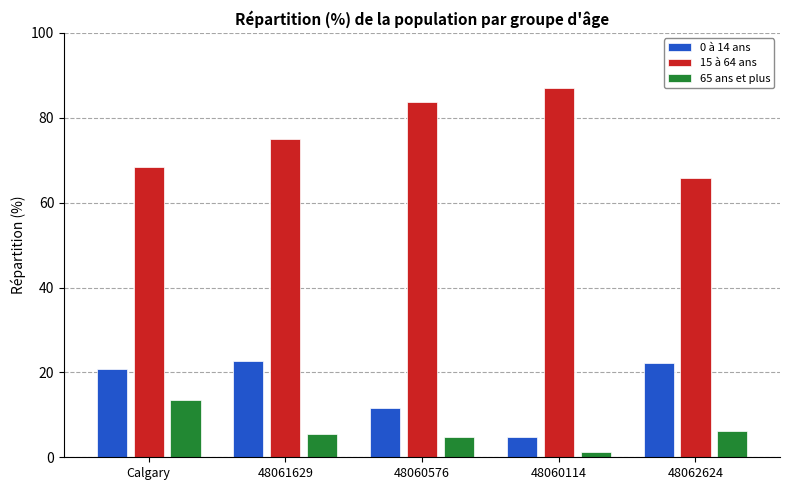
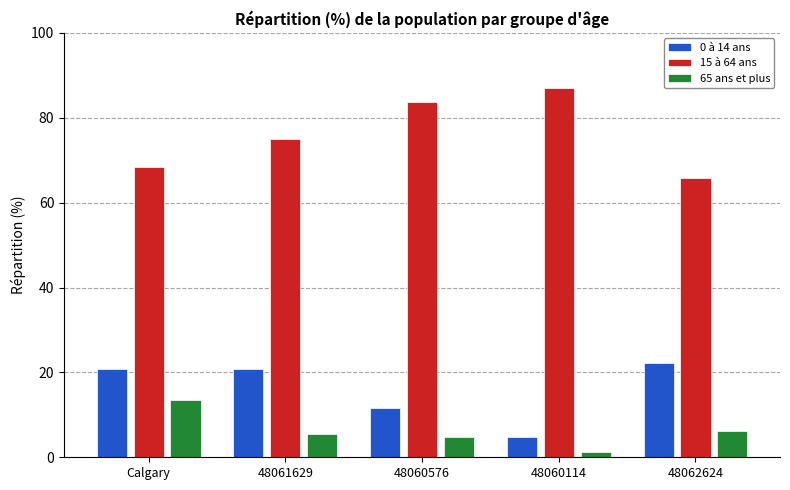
  {
    "0 à 14 ans": {
      "Calgary": 21,
-     "48061629": 23,
+     "48061629": 21,
      "48060576": 12,
      "48060114": 5,
      "48062624": 22
    },
    "15 à 64 ans": {
      "Calgary": 68,
      "48061629": 75,
      "48060576": 84,
      "48060114": 87,
      "48062624": 66
    },
    "65 ans et plus": {
      "Calgary": 14,
      "48061629": 5,
      "48060576": 5,
      "48060114": 1,
      "48062624": 6
    }
  }
